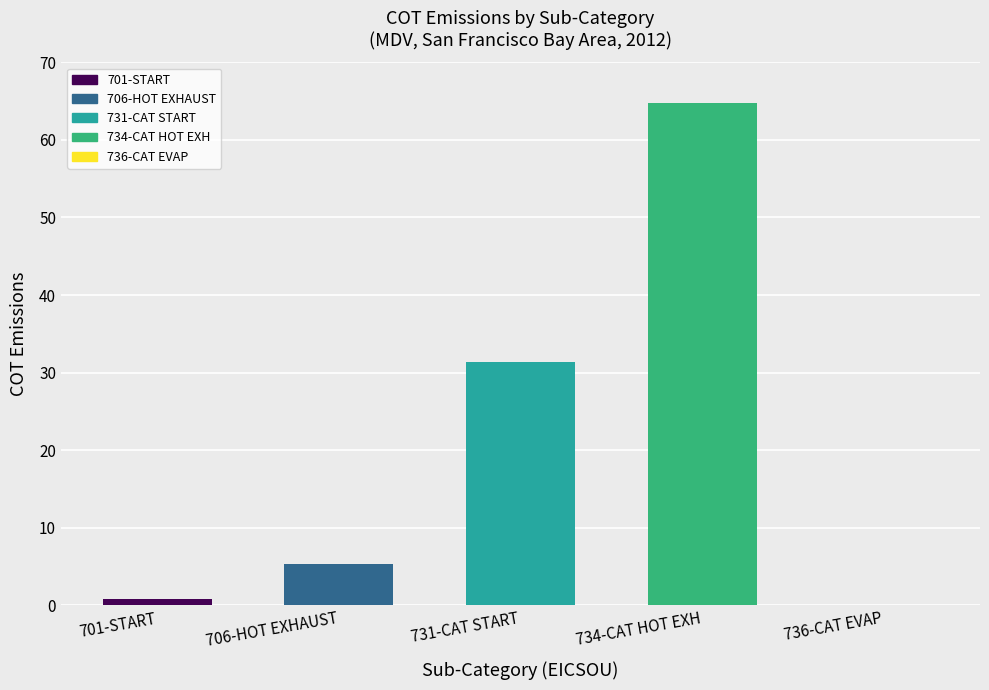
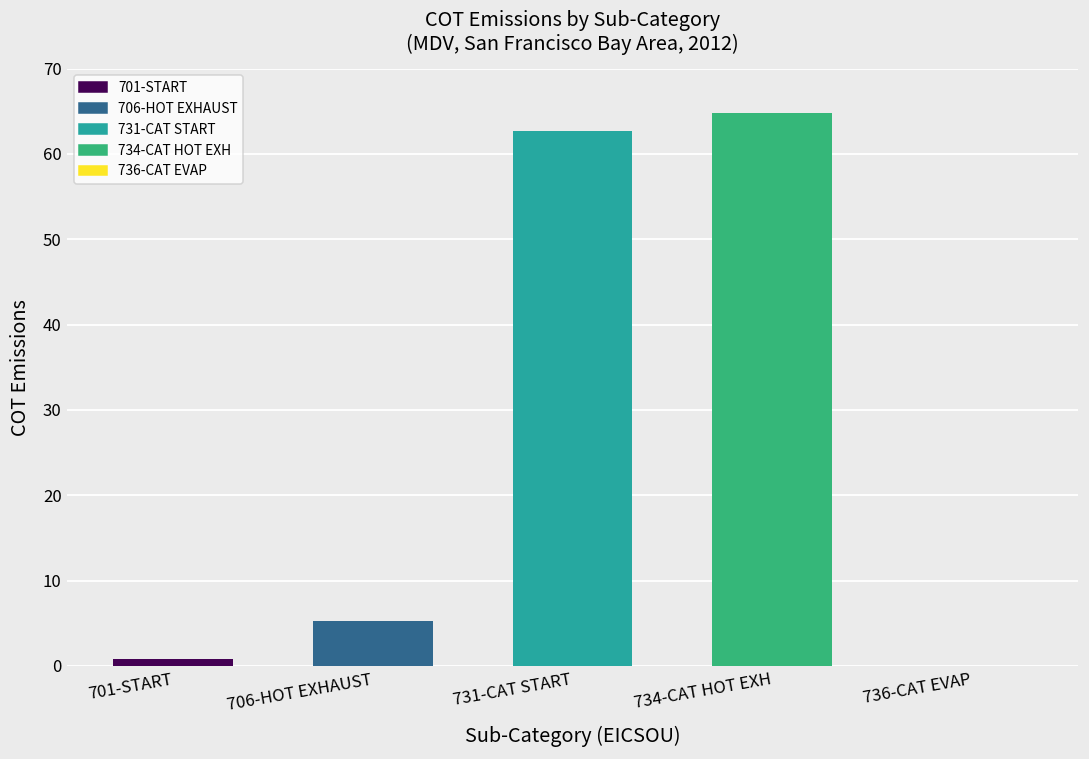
  {
    "701-START": 1,
    "706-HOT EXHAUST": 5,
-   "731-CAT START": 31,
+   "731-CAT START": 63,
    "734-CAT HOT EXH": 65,
    "736-CAT EVAP": 0
  }
